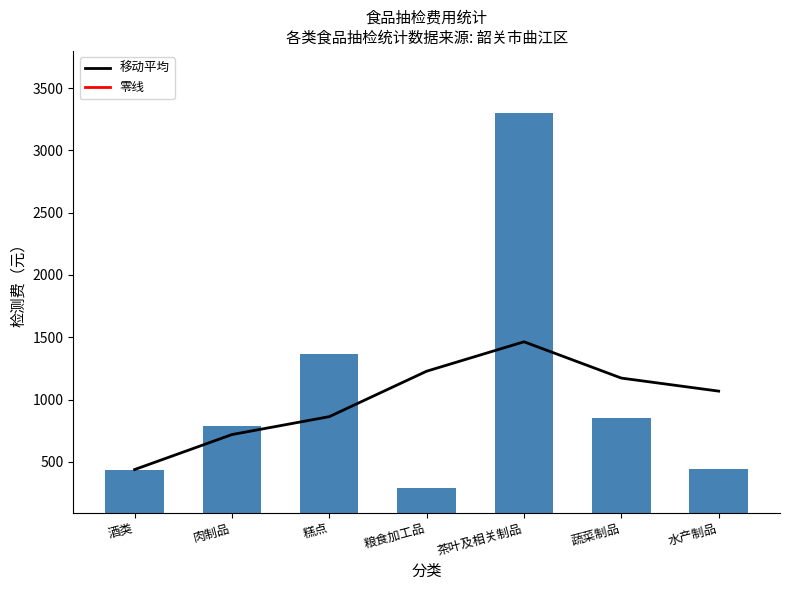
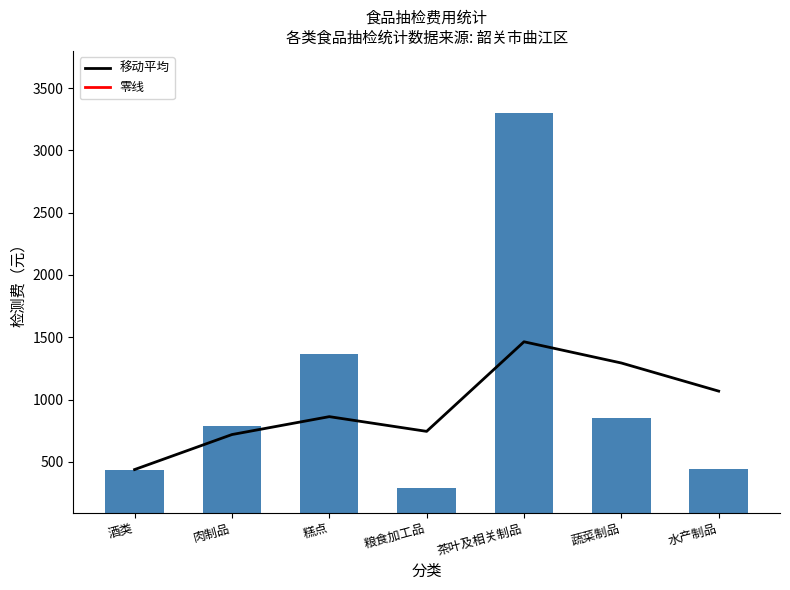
  {
    "移动平均": {
      "酒类": 440,
      "肉制品": 720,
      "糕点": 860,
-     "粮食加工品": 1230,
+     "粮食加工品": 740,
      "茶叶及相关制品": 1460,
-     "蔬菜制品": 1170,
+     "蔬菜制品": 1290,
      "水产制品": 1070
    }
  }
